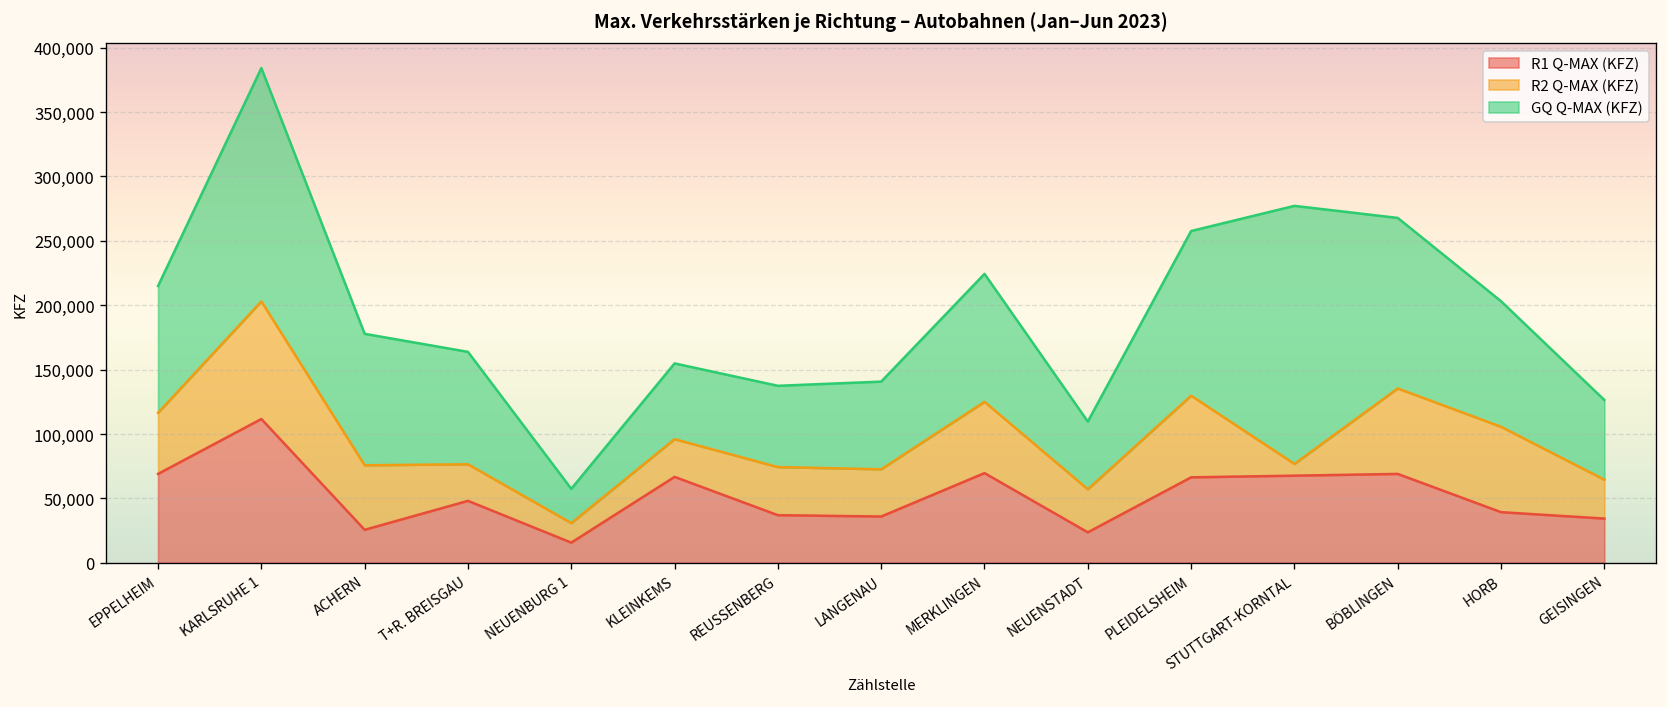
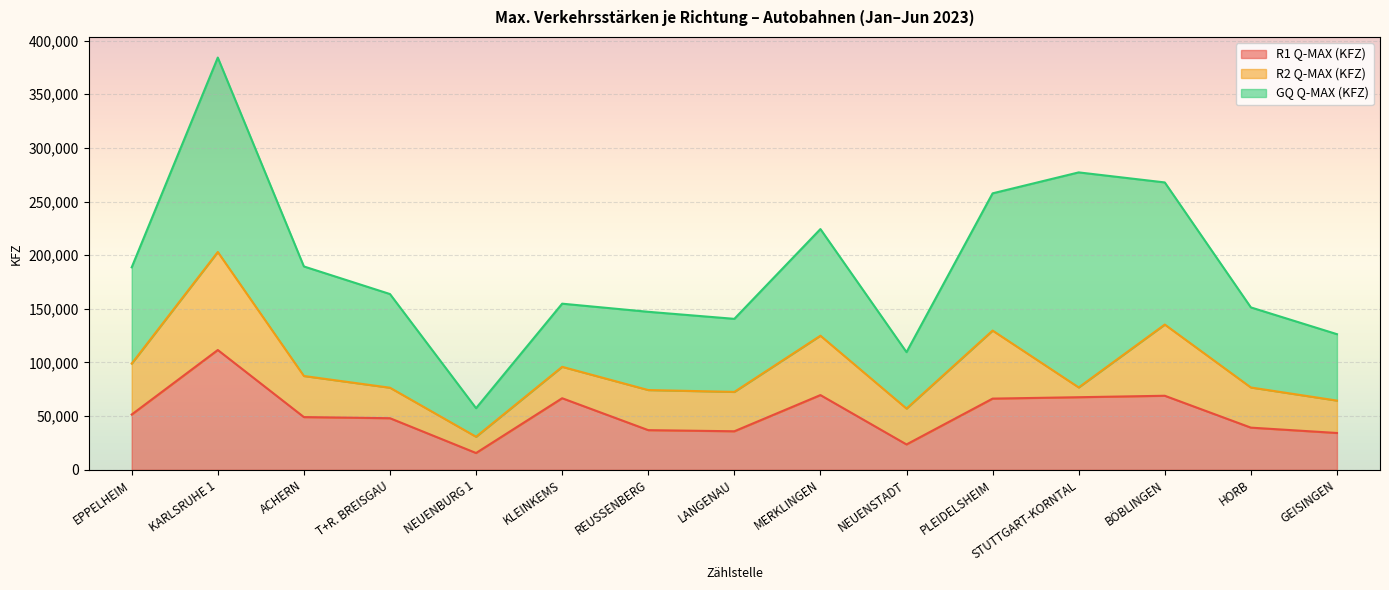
  {
    "R1 Q-MAX (KFZ)": {
-     "EPPELHEIM": "69,000",
+     "EPPELHEIM": "52,000",
      "KARLSRUHE 1": "112,000",
-     "ACHERN": "26,000",
+     "ACHERN": "49,000",
      "T+R. BREISGAU": "48,000",
      "NEUENBURG 1": "16,000",
      "KLEINKEMS": "67,000",
      "REUSSENBERG": "37,000",
      "LANGENAU": "36,000",
      "MERKLINGEN": "70,000",
      "NEUENSTADT": "24,000",
      "PLEIDELSHEIM": "66,000",
      "STUTTGART-KORNTAL": "68,000",
      "BÖBLINGEN": "69,000",
      "HORB": "39,000",
      "GEISINGEN": "34,000"
    },
    "R2 Q-MAX (KFZ)": {
      "EPPELHEIM": "47,000",
      "KARLSRUHE 1": "91,000",
-     "ACHERN": "50,000",
+     "ACHERN": "38,000",
      "T+R. BREISGAU": "28,000",
      "NEUENBURG 1": "15,000",
      "KLEINKEMS": "29,000",
      "REUSSENBERG": "37,000",
      "LANGENAU": "37,000",
      "MERKLINGEN": "55,000",
      "NEUENSTADT": "33,000",
      "PLEIDELSHEIM": "63,000",
      "STUTTGART-KORNTAL": "9,000",
      "BÖBLINGEN": "66,000",
-     "HORB": "66,000",
+     "HORB": "37,000",
      "GEISINGEN": "30,000"
    },
    "GQ Q-MAX (KFZ)": {
-     "EPPELHEIM": "98,000",
+     "EPPELHEIM": "90,000",
      "KARLSRUHE 1": "181,000",
      "ACHERN": "102,000",
      "T+R. BREISGAU": "87,000",
      "NEUENBURG 1": "27,000",
      "KLEINKEMS": "59,000",
-     "REUSSENBERG": "63,000",
+     "REUSSENBERG": "73,000",
      "LANGENAU": "68,000",
      "MERKLINGEN": "99,000",
      "NEUENSTADT": "53,000",
      "PLEIDELSHEIM": "128,000",
      "STUTTGART-KORNTAL": "200,000",
      "BÖBLINGEN": "132,000",
-     "HORB": "97,000",
+     "HORB": "75,000",
      "GEISINGEN": "62,000"
    }
  }
